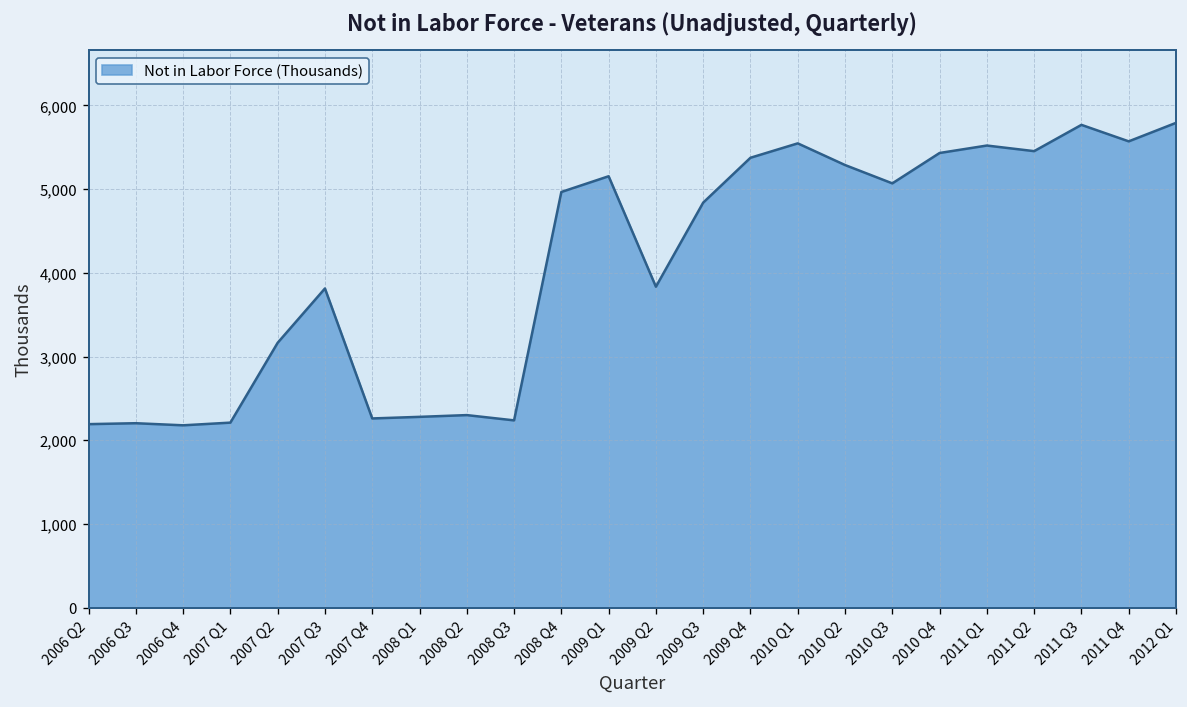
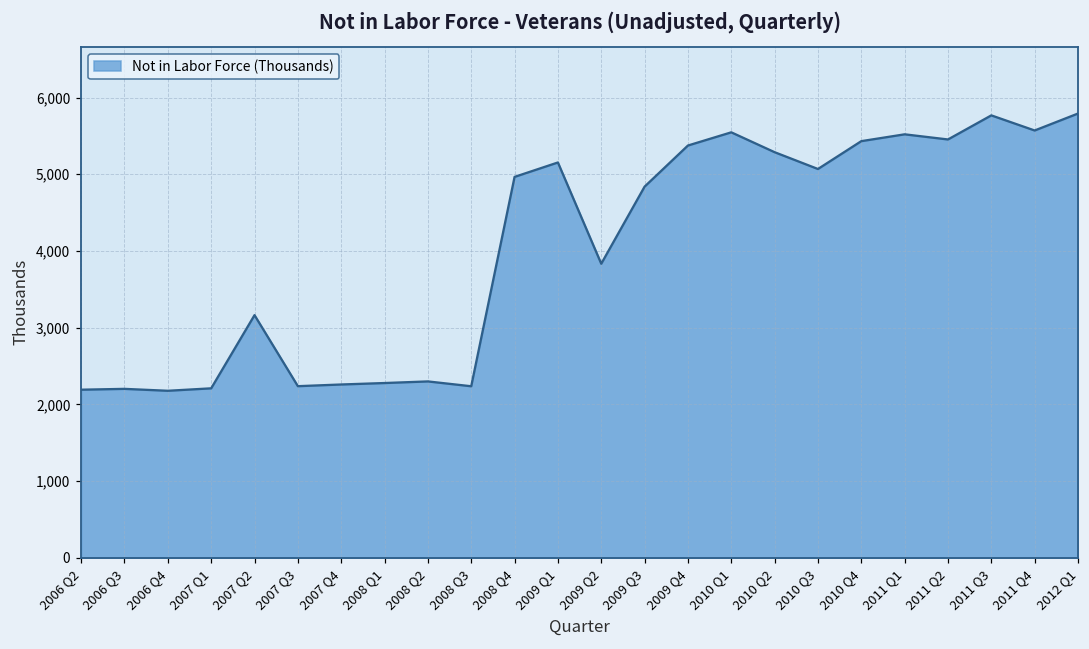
  {
    "2006 Q2": "2,200",
    "2006 Q3": "2,200",
    "2006 Q4": "2,200",
    "2007 Q1": "2,200",
    "2007 Q2": "3,200",
-   "2007 Q3": "3,800",
+   "2007 Q3": "2,200",
    "2007 Q4": "2,300",
    "2008 Q1": "2,300",
    "2008 Q2": "2,300",
    "2008 Q3": "2,200",
    "2008 Q4": "5,000",
    "2009 Q1": "5,200",
    "2009 Q2": "3,800",
    "2009 Q3": "4,800",
    "2009 Q4": "5,400",
    "2010 Q1": "5,500",
    "2010 Q2": "5,300",
    "2010 Q3": "5,100",
    "2010 Q4": "5,400",
    "2011 Q1": "5,500",
    "2011 Q2": "5,500",
    "2011 Q3": "5,800",
    "2011 Q4": "5,600",
    "2012 Q1": "5,800"
  }
